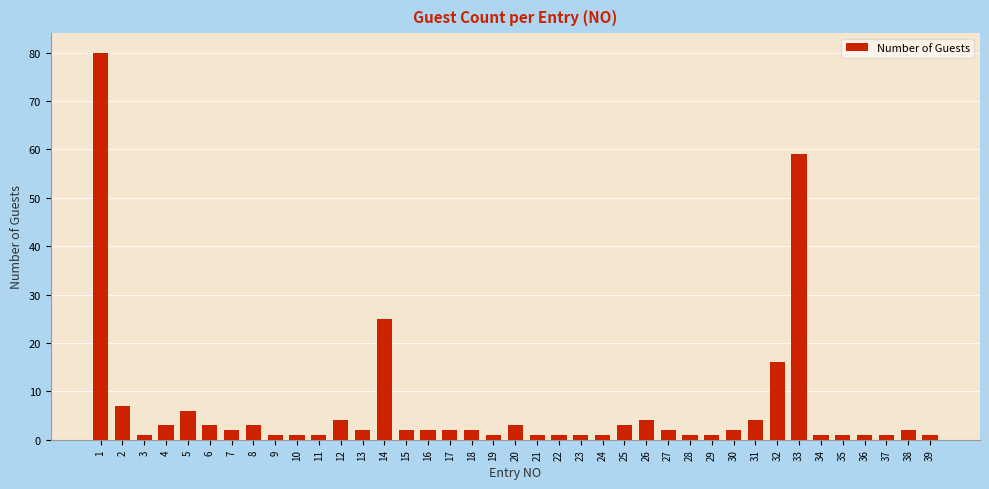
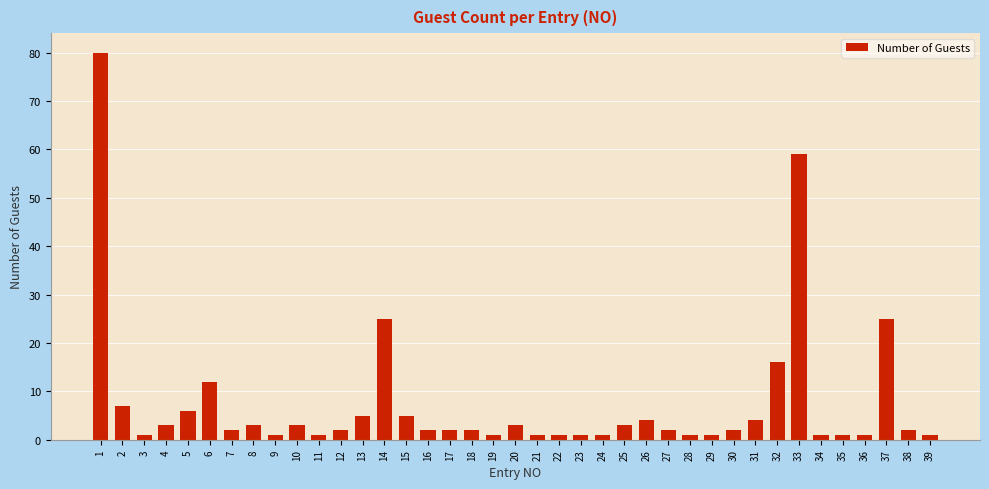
  {
    "1": 80,
    "2": 7,
    "3": 1,
    "4": 3,
    "5": 6,
-   "6": 3,
+   "6": 12,
    "7": 2,
    "8": 3,
    "9": 1,
-   "10": 1,
+   "10": 3,
    "11": 1,
-   "12": 4,
-   "13": 2,
+   "12": 2,
+   "13": 5,
    "14": 25,
-   "15": 2,
+   "15": 5,
    "16": 2,
    "17": 2,
    "18": 2,
    "19": 1,
    "20": 3,
    "21": 1,
    "22": 1,
    "23": 1,
    "24": 1,
    "25": 3,
    "26": 4,
    "27": 2,
    "28": 1,
    "29": 1,
    "30": 2,
    "31": 4,
    "32": 16,
    "33": 59,
    "34": 1,
    "35": 1,
    "36": 1,
-   "37": 1,
+   "37": 25,
    "38": 2,
    "39": 1
  }
